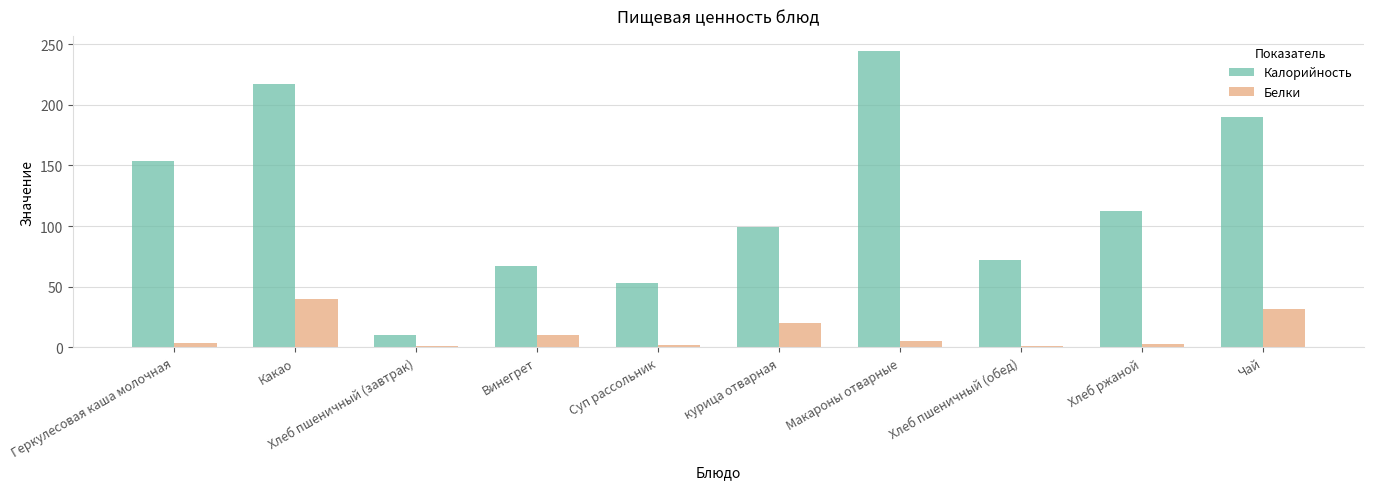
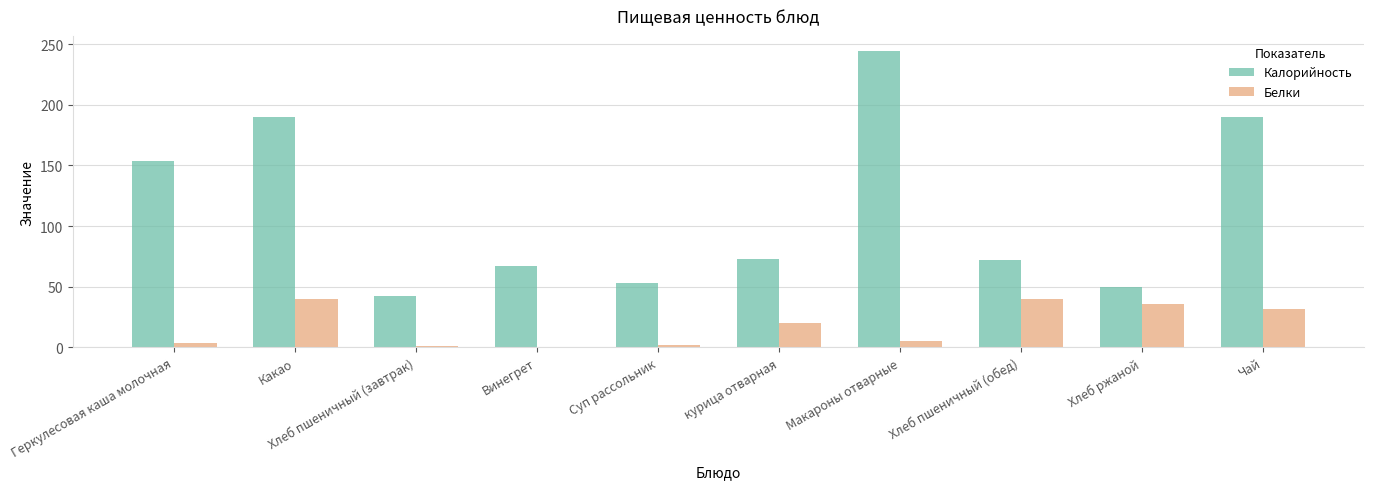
  {
    "Калорийность": {
      "Геркулесовая каша молочная": 154,
-     "Какао": 217,
-     "Хлеб пшеничный (завтрак)": 10,
+     "Какао": 190,
+     "Хлеб пшеничный (завтрак)": 42,
      "Винегрет": 67,
      "Суп рассольник": 53,
-     "курица отварная": 99,
+     "курица отварная": 73,
      "Макароны отварные": 245,
      "Хлеб пшеничный (обед)": 72,
-     "Хлеб ржаной": 113,
+     "Хлеб ржаной": 49,
      "Чай": 190
    },
    "Белки": {
      "Геркулесовая каша молочная": 4,
      "Какао": 40,
-     "Винегрет": 11,
+     "Винегрет": 1,
      "курица отварная": 20,
      "Макароны отварные": 5,
-     "Хлеб пшеничный (обед)": 2,
-     "Хлеб ржаной": 2,
+     "Хлеб пшеничный (обед)": 40,
+     "Хлеб ржаной": 36,
      "Чай": 32
    }
  }
